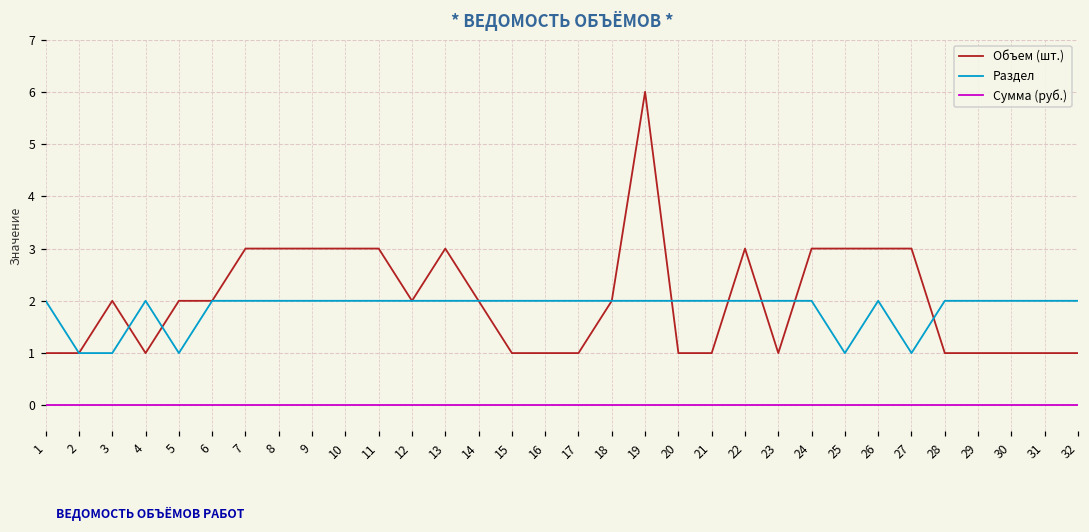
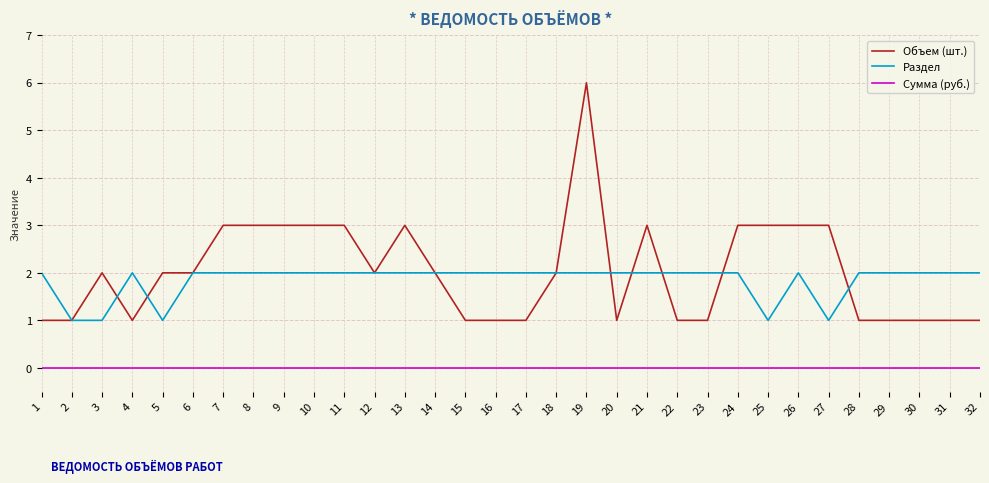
  {
    "Объем (шт.)": {
      "1": 1,
      "3": 2,
      "4": 1,
      "5": 2,
      "7": 3,
      "8": 3,
      "9": 3,
      "10": 3,
      "11": 3,
      "13": 3,
      "15": 1,
      "16": 1,
      "17": 1,
      "19": 6,
      "20": 1,
-     "21": 1,
-     "22": 3,
+     "21": 3,
+     "22": 1,
      "23": 1,
      "24": 3,
      "25": 3,
      "26": 3,
      "27": 3,
      "28": 1,
      "29": 1,
      "30": 1,
      "31": 1,
      "32": 1
    },
    "Раздел": {
      "1": 2,
      "3": 1,
      "4": 2,
      "5": 1,
      "7": 2,
      "8": 2,
      "9": 2,
      "10": 2,
      "11": 2,
      "13": 2,
      "15": 2,
      "16": 2,
      "17": 2,
      "19": 2,
      "20": 2,
      "21": 2,
      "22": 2,
      "23": 2,
      "24": 2,
      "25": 1,
      "26": 2,
      "27": 1,
      "28": 2,
      "29": 2,
      "30": 2,
      "31": 2,
      "32": 2
    },
    "Сумма (руб.)": {
      "1": 0,
      "2": 0,
      "3": 0,
      "4": 0,
      "5": 0,
      "6": 0,
      "7": 0,
      "8": 0,
      "9": 0,
      "10": 0,
      "11": 0,
      "12": 0,
      "13": 0,
      "14": 0,
      "15": 0,
      "16": 0,
      "17": 0,
      "18": 0,
      "19": 0,
      "20": 0,
      "21": 0,
      "22": 0,
      "23": 0,
      "24": 0,
      "25": 0,
      "26": 0,
      "27": 0,
      "28": 0,
      "29": 0,
      "30": 0,
      "31": 0,
      "32": 0
    }
  }
